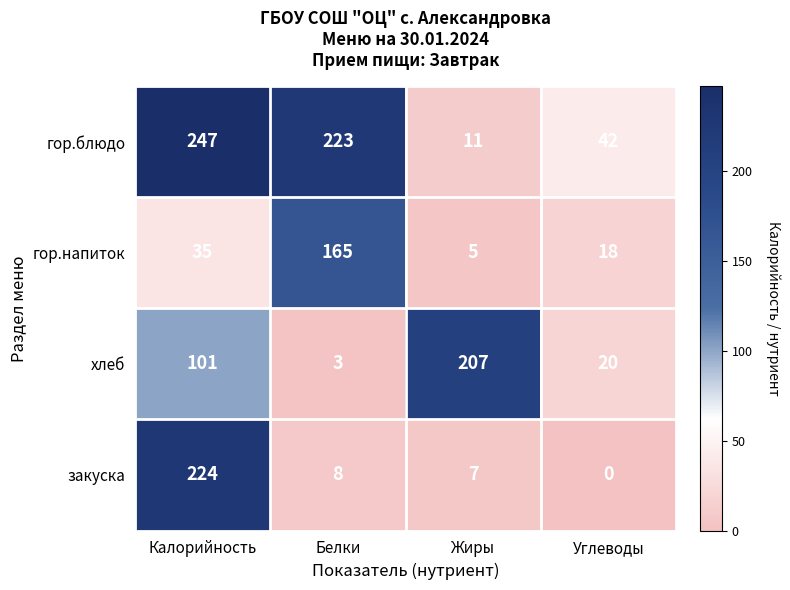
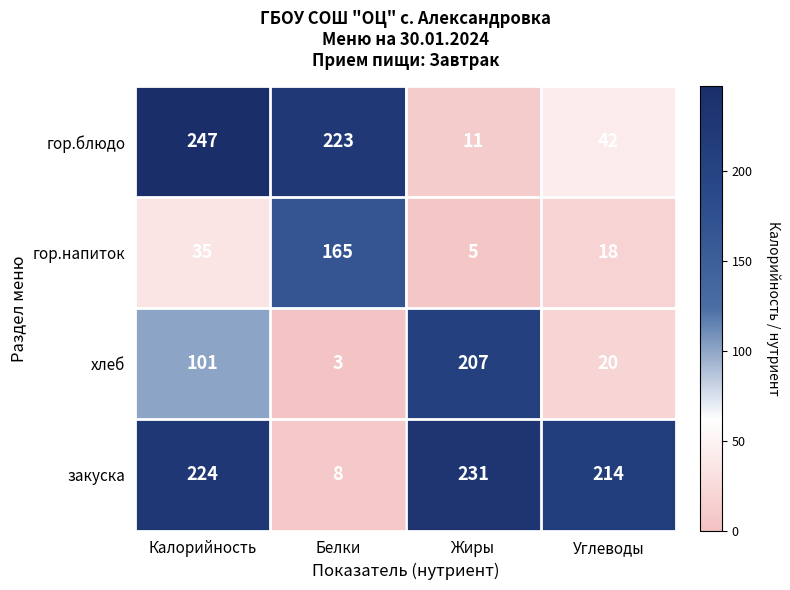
  {
    "гор.блюдо": {
      "Калорийность": 247,
      "Белки": 223,
      "Жиры": 11
    },
    "гор.напиток": {
      "Белки": 165,
      "Жиры": 5
    },
    "хлеб": {
      "Калорийность": 101,
      "Белки": 3,
      "Жиры": 207
    },
    "закуска": {
      "Калорийность": 224,
      "Белки": 8,
-     "Жиры": 7,
-     "Углеводы": 0
+     "Жиры": 231,
+     "Углеводы": 214
    }
  }
